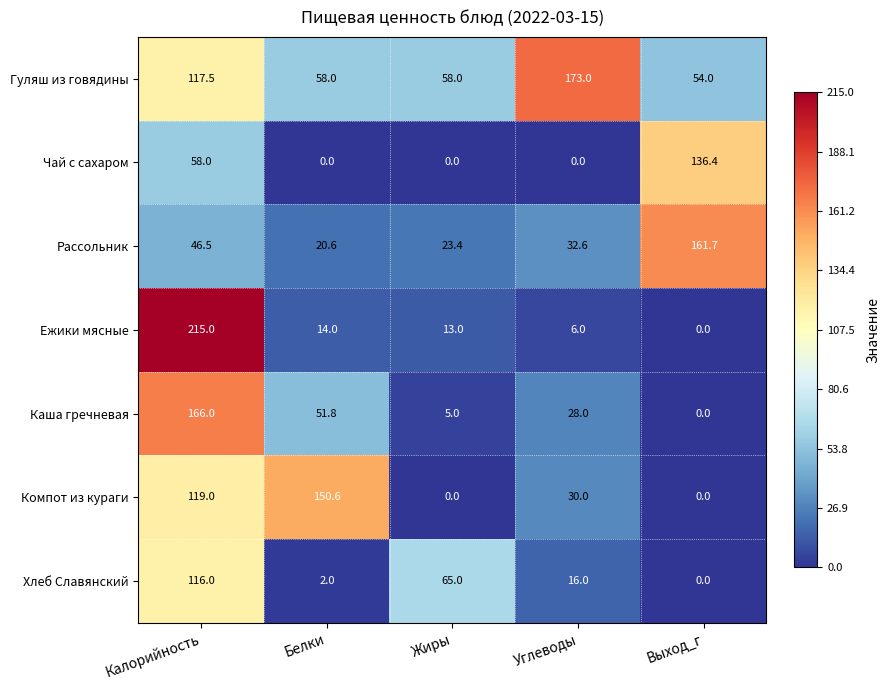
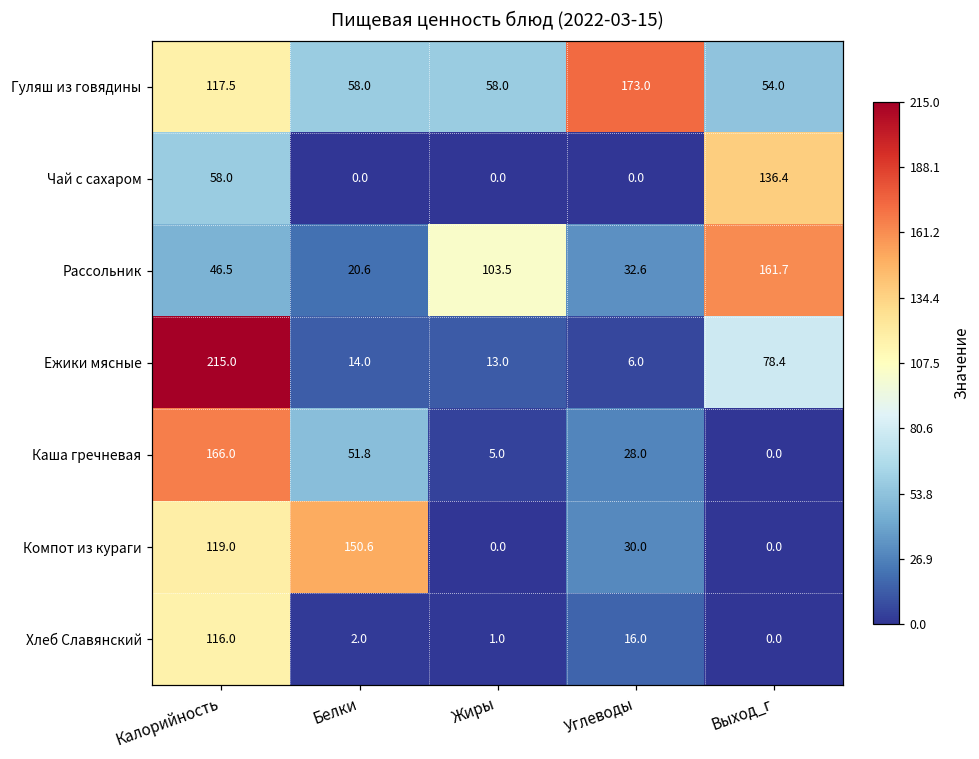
  {
    "Гуляш из говядины": {
      "Калорийность": 117.5,
      "Белки": 58.0,
      "Жиры": 58.0,
      "Углеводы": 173.0,
      "Выход_г": 54.0
    },
    "Чай с сахаром": {
      "Калорийность": 58.0,
      "Белки": 0.0,
      "Жиры": 0.0,
      "Углеводы": 0.0,
      "Выход_г": 136.4
    },
    "Рассольник": {
      "Калорийность": 46.5,
      "Белки": 20.6,
-     "Жиры": 23.4,
+     "Жиры": 103.5,
      "Углеводы": 32.6,
      "Выход_г": 161.7
    },
    "Ежики мясные": {
      "Калорийность": 215.0,
      "Белки": 14.0,
      "Жиры": 13.0,
      "Углеводы": 6.0,
-     "Выход_г": 0.0
+     "Выход_г": 78.4
    },
    "Каша гречневая": {
      "Калорийность": 166.0,
      "Белки": 51.8,
      "Жиры": 5.0,
      "Углеводы": 28.0,
      "Выход_г": 0.0
    },
    "Компот из кураги": {
      "Калорийность": 119.0,
      "Белки": 150.6,
      "Жиры": 0.0,
      "Углеводы": 30.0,
      "Выход_г": 0.0
    },
    "Хлеб Славянский": {
      "Калорийность": 116.0,
      "Белки": 2.0,
-     "Жиры": 65.0,
+     "Жиры": 1.0,
      "Углеводы": 16.0,
      "Выход_г": 0.0
    }
  }
